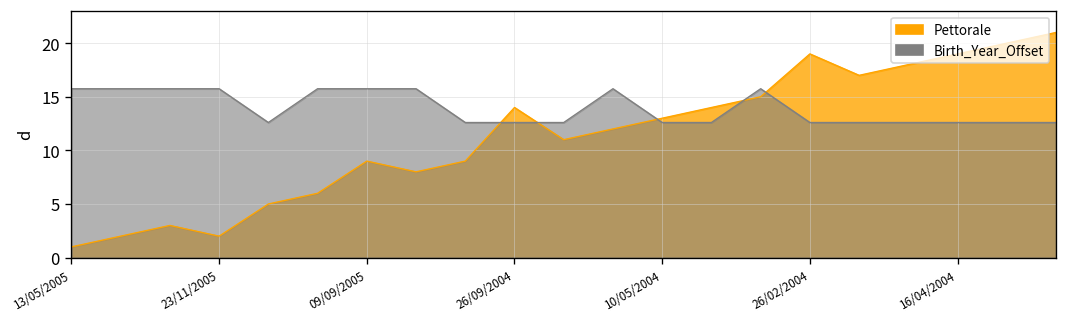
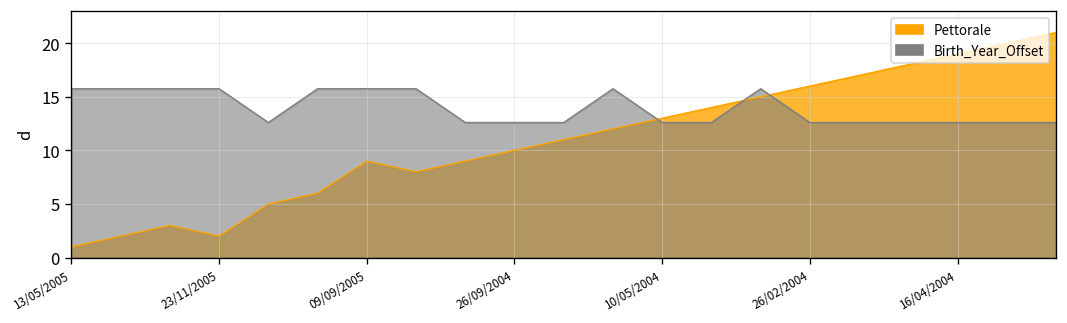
  {
    "Pettorale": {
      "13/05/2005": 1,
      "23/11/2005": 2,
      "09/09/2005": 9,
-     "26/09/2004": 14,
+     "26/09/2004": 10,
      "10/05/2004": 13,
-     "26/02/2004": 19
+     "26/02/2004": 16
    },
    "Birth_Year_Offset": {
      "13/05/2005": 16,
      "23/11/2005": 16,
      "09/09/2005": 16,
      "26/09/2004": 13,
      "10/05/2004": 13,
      "26/02/2004": 13,
      "16/04/2004": 13
    }
  }
